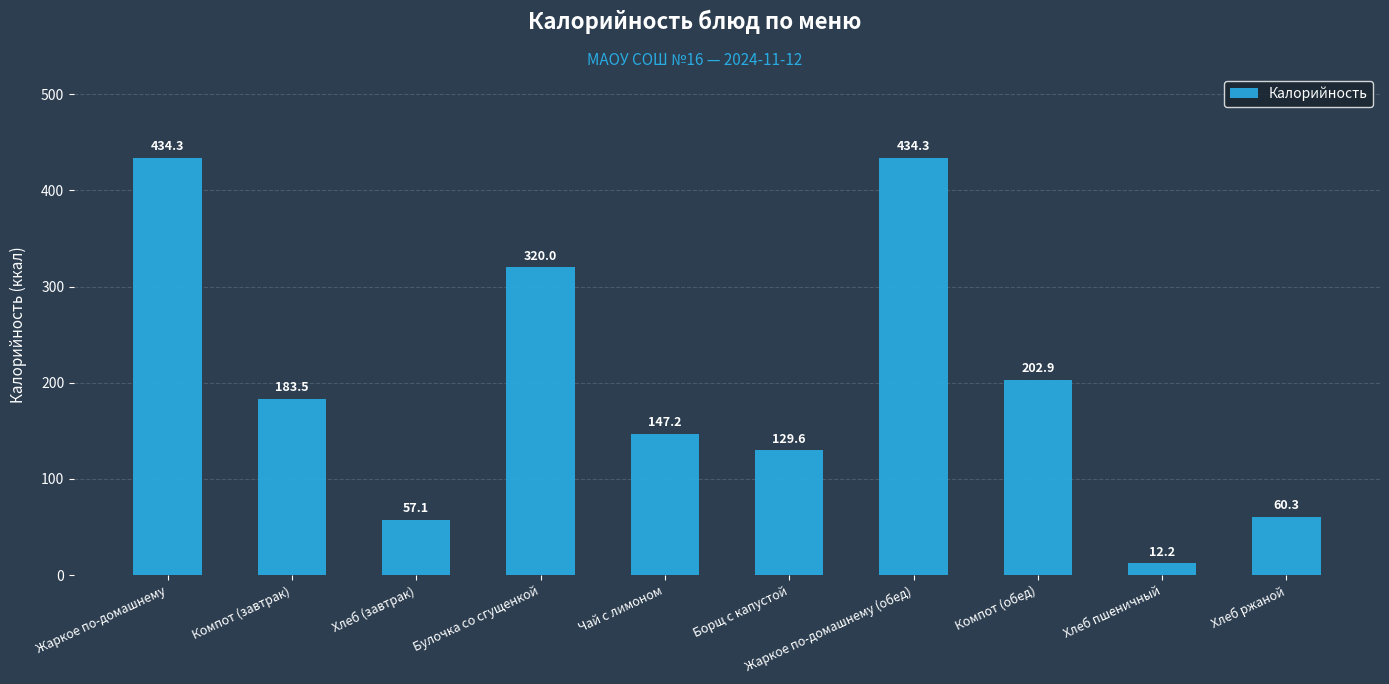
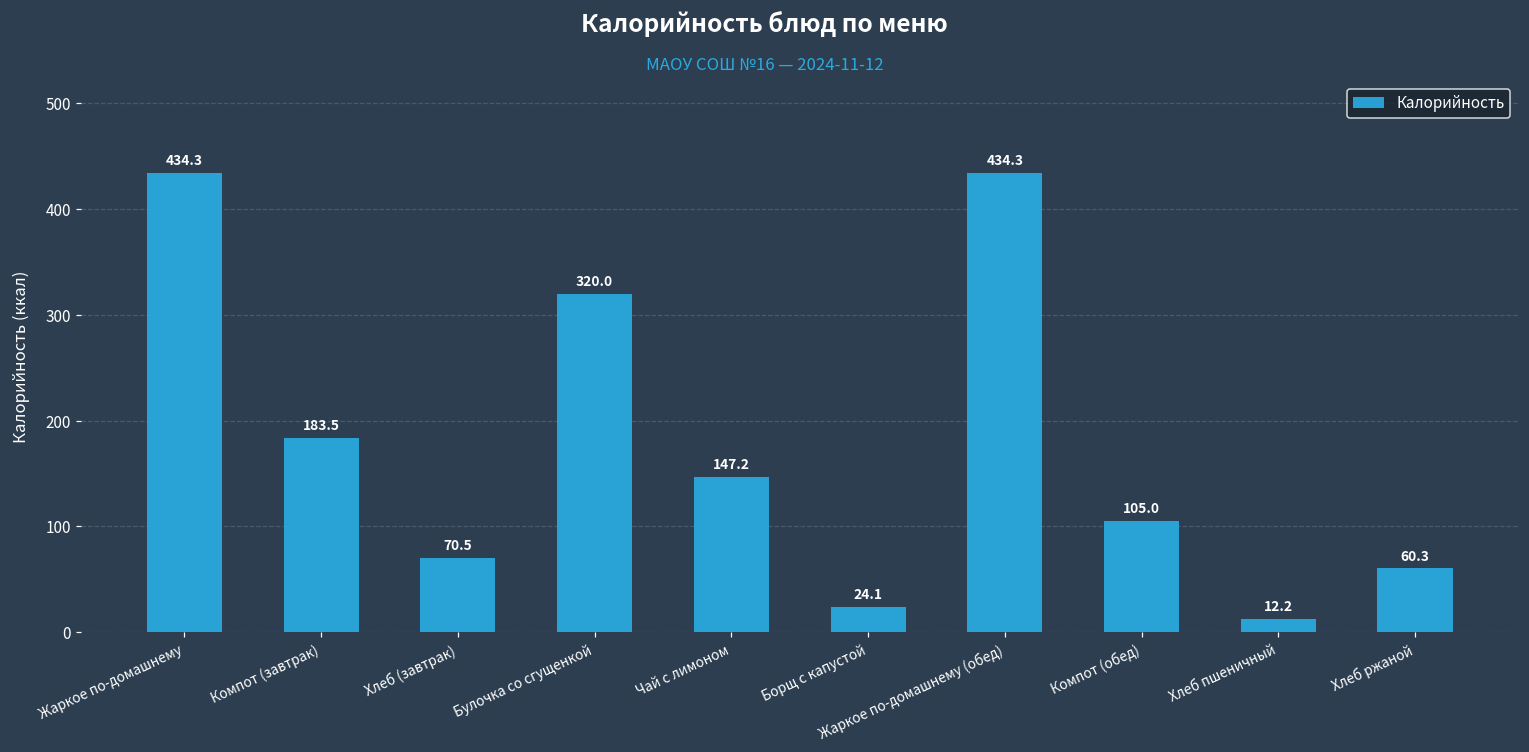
  {
    "Жаркое по-домашнему": 434.3,
    "Компот (завтрак)": 183.5,
-   "Хлеб (завтрак)": 57.1,
+   "Хлеб (завтрак)": 70.5,
    "Булочка со сгущенкой": 320.0,
    "Чай с лимоном": 147.2,
-   "Борщ с капустой": 129.6,
+   "Борщ с капустой": 24.1,
    "Жаркое по-домашнему (обед)": 434.3,
-   "Компот (обед)": 202.9,
+   "Компот (обед)": 105.0,
    "Хлеб пшеничный": 12.2,
    "Хлеб ржаной": 60.3
  }
